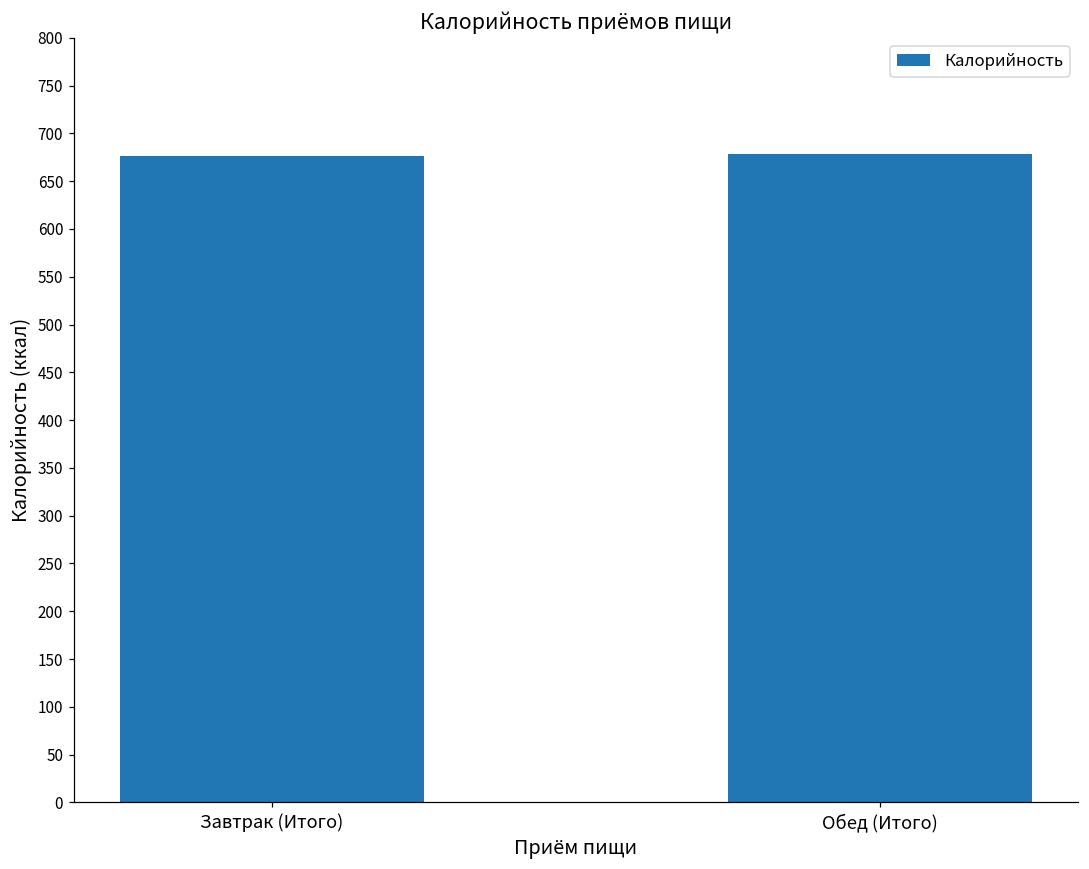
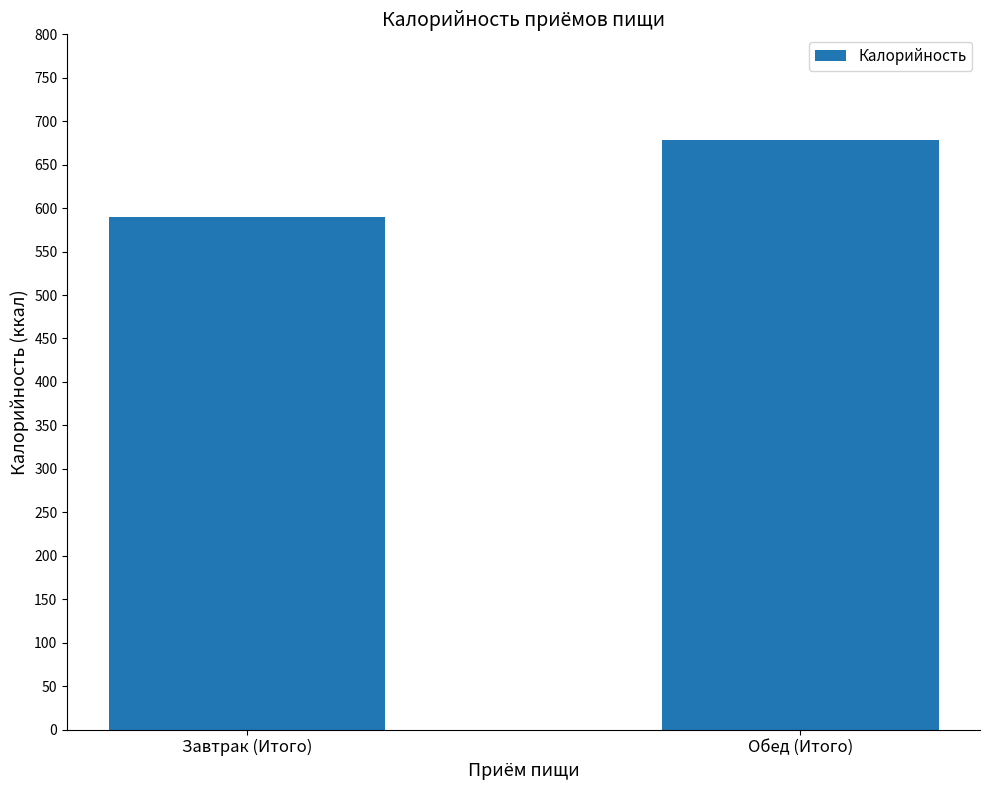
  {
-   "Завтрак (Итого)": 680,
+   "Завтрак (Итого)": 590,
    "Обед (Итого)": 680
  }
